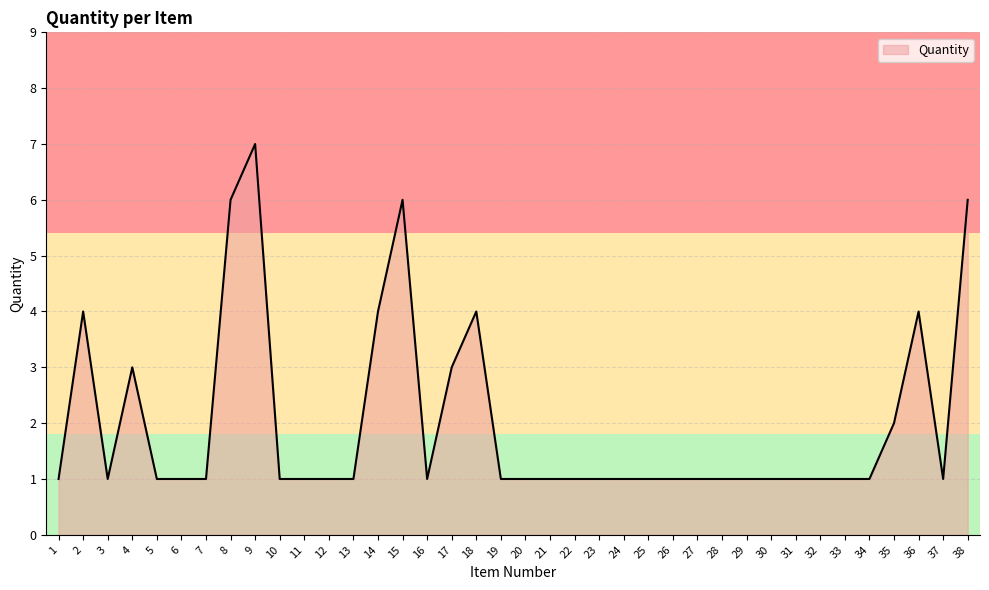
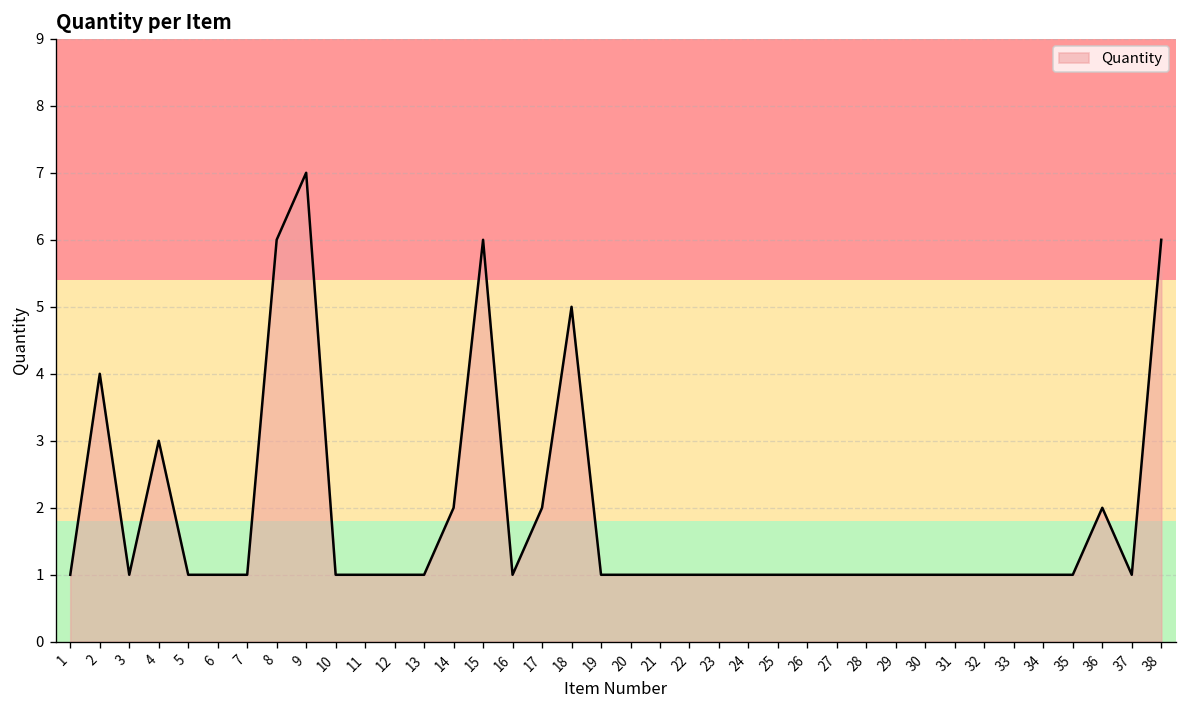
  {
    "1": 1,
    "2": 4,
    "3": 1,
    "4": 3,
    "5": 1,
    "6": 1,
    "7": 1,
    "8": 6,
    "9": 7,
    "10": 1,
    "11": 1,
    "12": 1,
    "13": 1,
-   "14": 4,
+   "14": 2,
    "15": 6,
    "16": 1,
-   "17": 3,
-   "18": 4,
+   "17": 2,
+   "18": 5,
    "19": 1,
    "20": 1,
    "21": 1,
    "22": 1,
    "23": 1,
    "24": 1,
    "25": 1,
    "26": 1,
    "27": 1,
    "28": 1,
    "29": 1,
    "30": 1,
    "31": 1,
    "32": 1,
    "33": 1,
    "34": 1,
-   "35": 2,
-   "36": 4,
+   "35": 1,
+   "36": 2,
    "37": 1,
    "38": 6
  }
